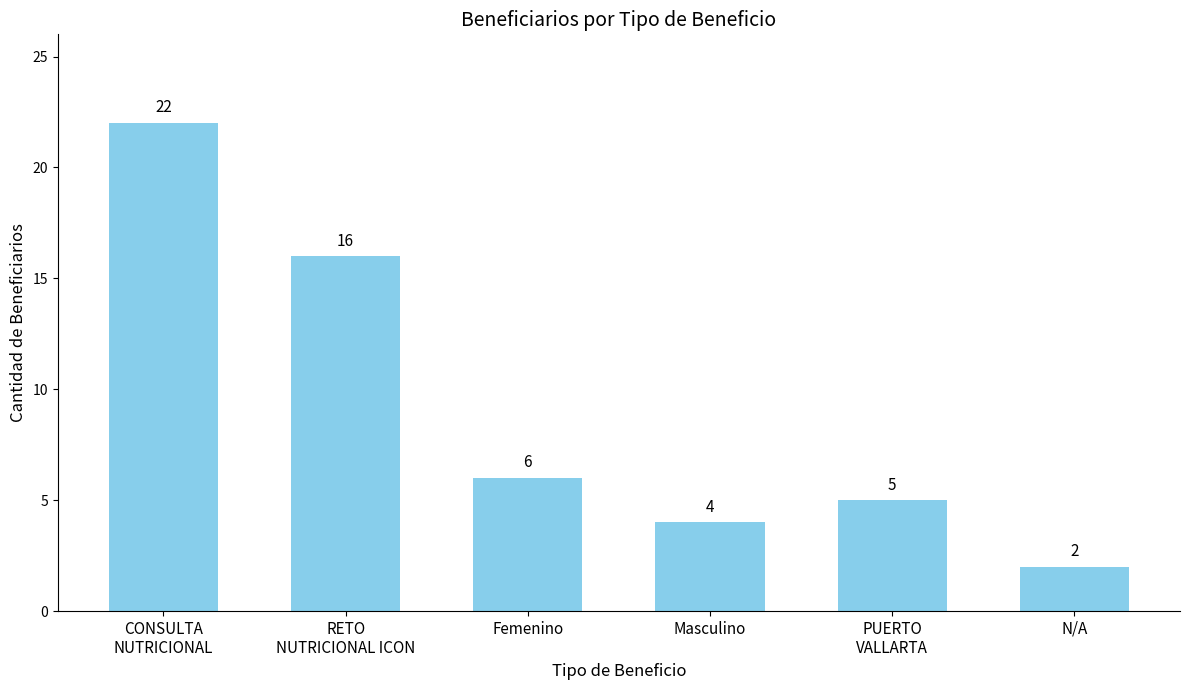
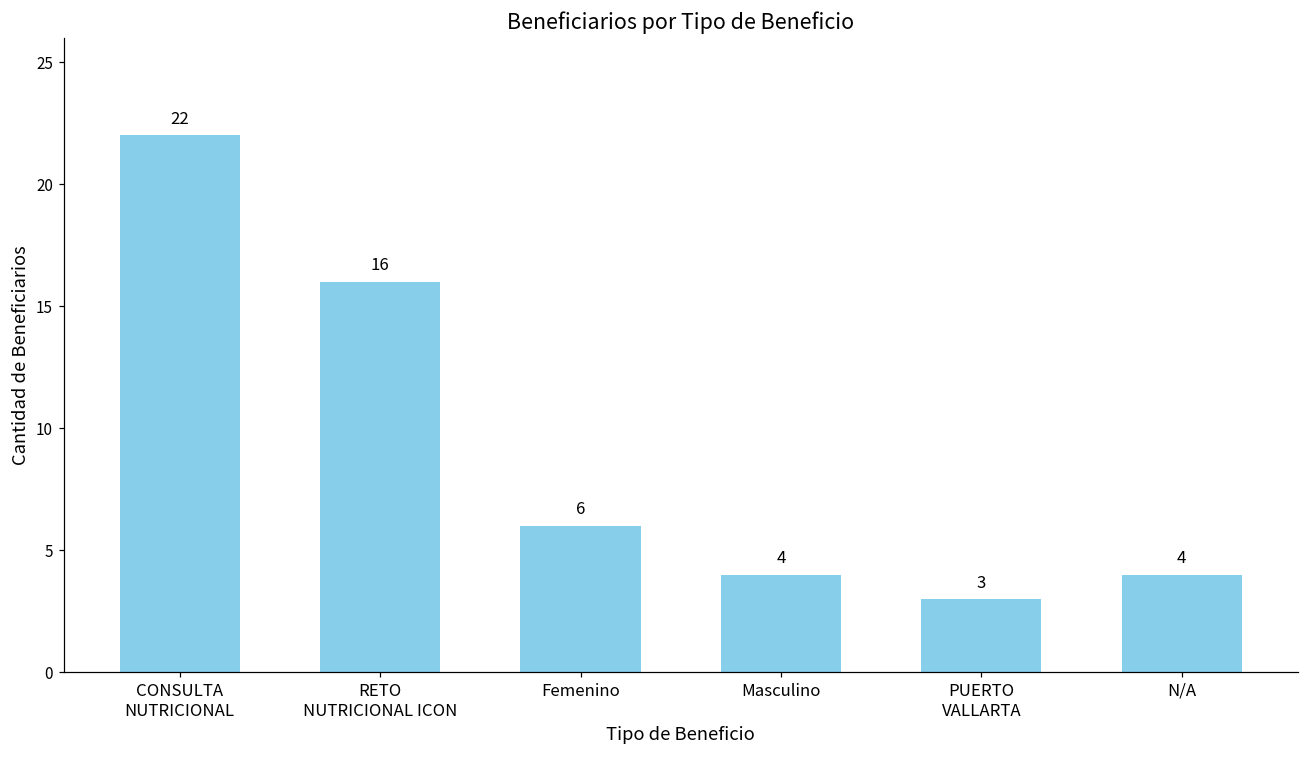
  {
    "CONSULTA NUTRICIONAL": 22,
    "RETO NUTRICIONAL ICON": 16,
    "Femenino": 6,
    "Masculino": 4,
-   "PUERTO VALLARTA": 5,
-   "N/A": 2
+   "PUERTO VALLARTA": 3,
+   "N/A": 4
  }
